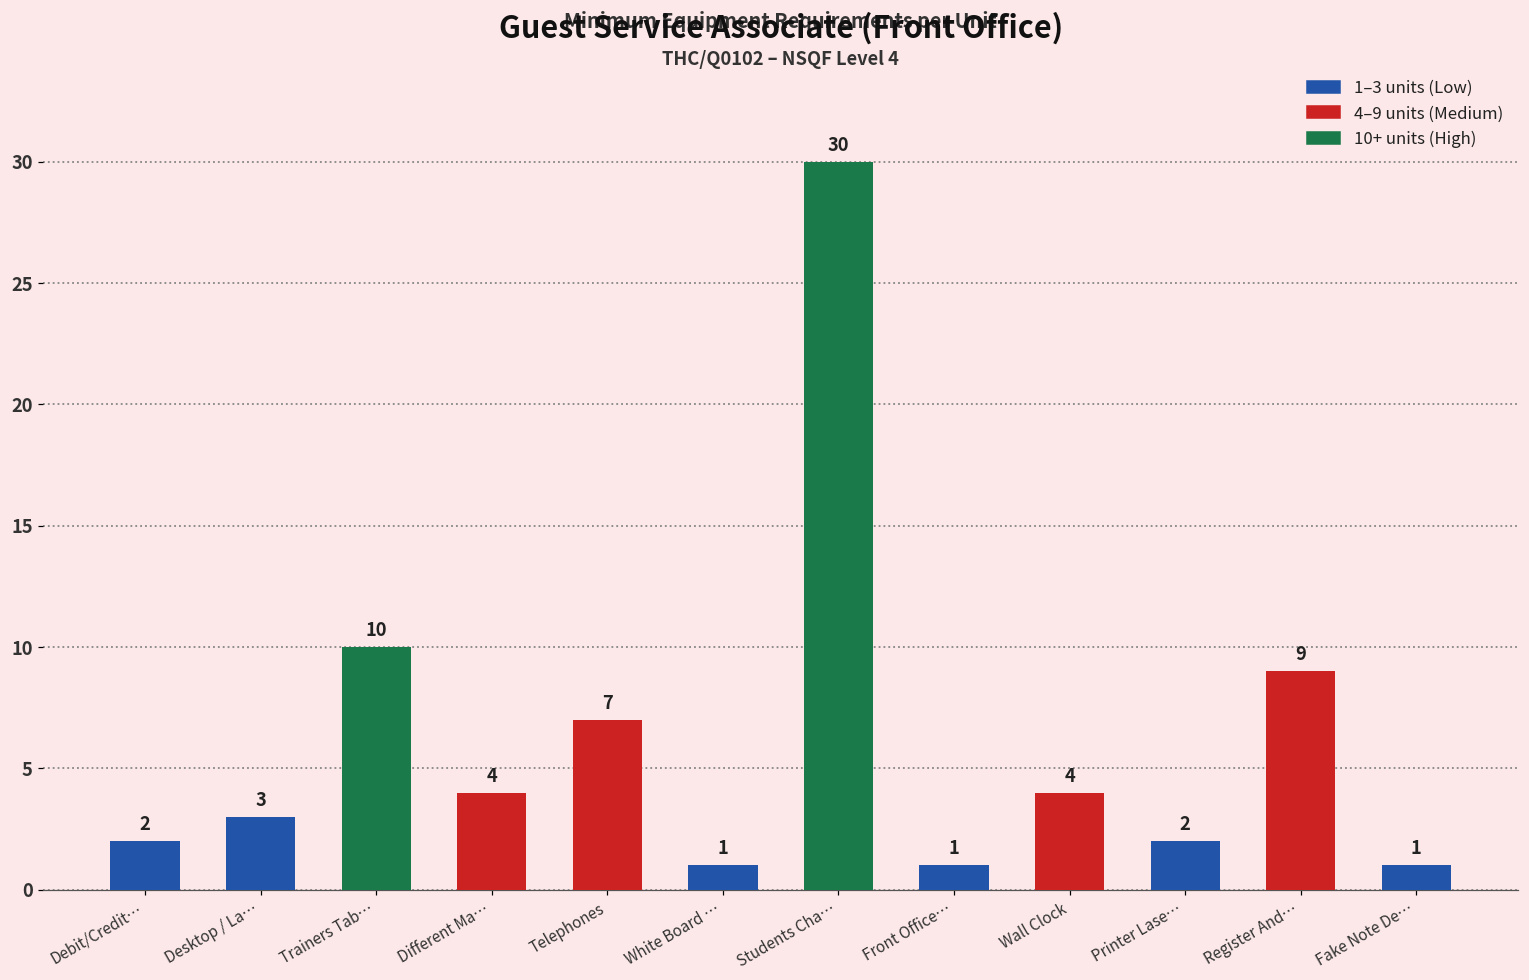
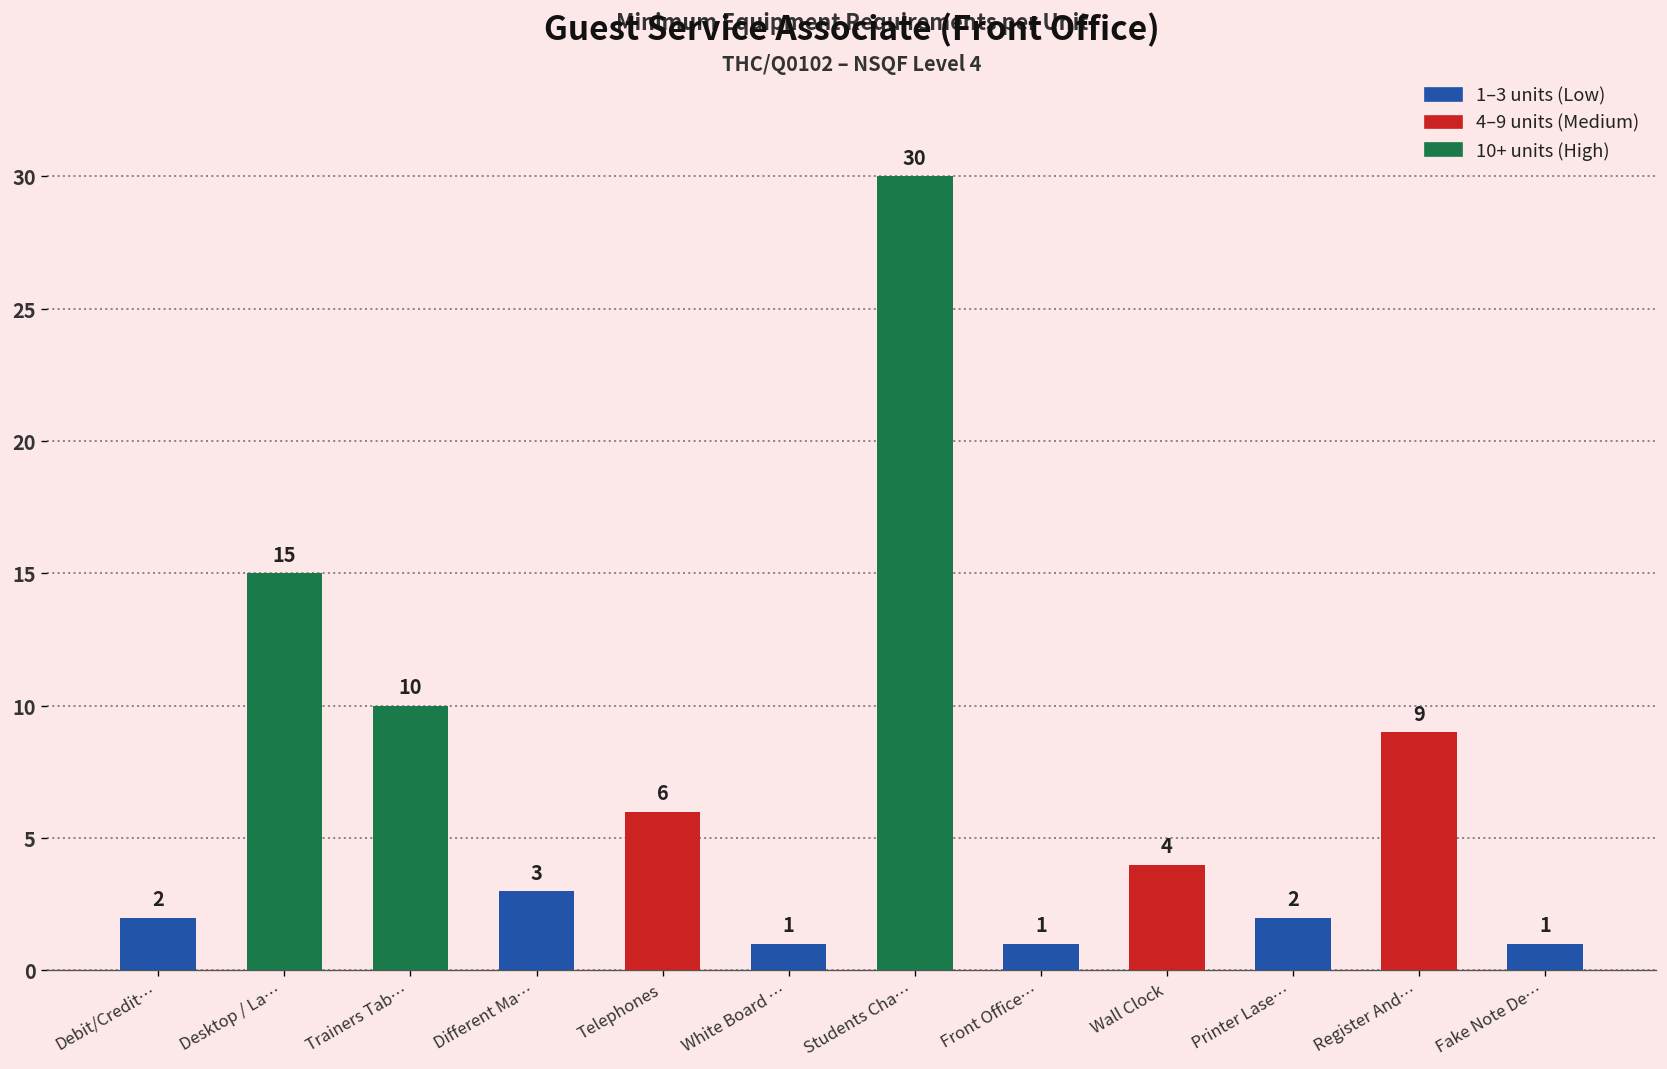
  {
    "Debit/Credit…": 2,
-   "Desktop / La…": 3,
+   "Desktop / La…": 15,
    "Trainers Tab…": 10,
-   "Different Ma…": 4,
-   "Telephones": 7,
+   "Different Ma…": 3,
+   "Telephones": 6,
    "White Board …": 1,
    "Students Cha…": 30,
    "Front Office…": 1,
    "Wall Clock": 4,
    "Printer Lase…": 2,
    "Register And…": 9,
    "Fake Note De…": 1
  }
